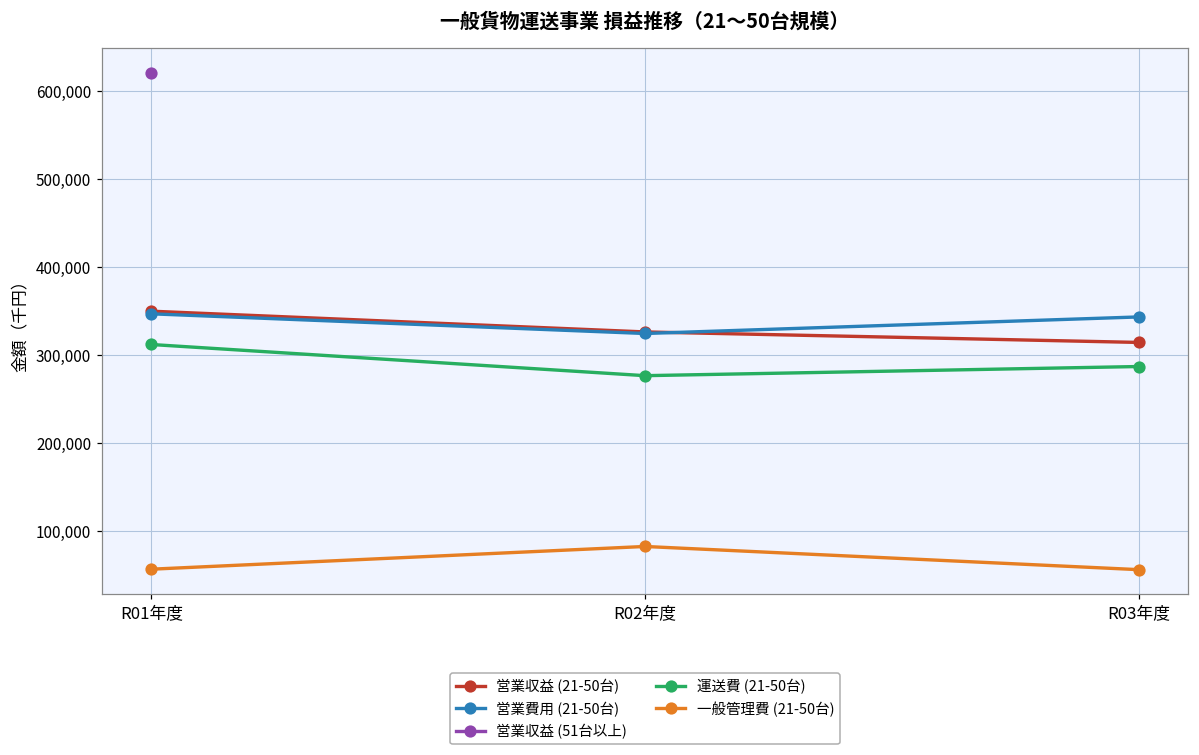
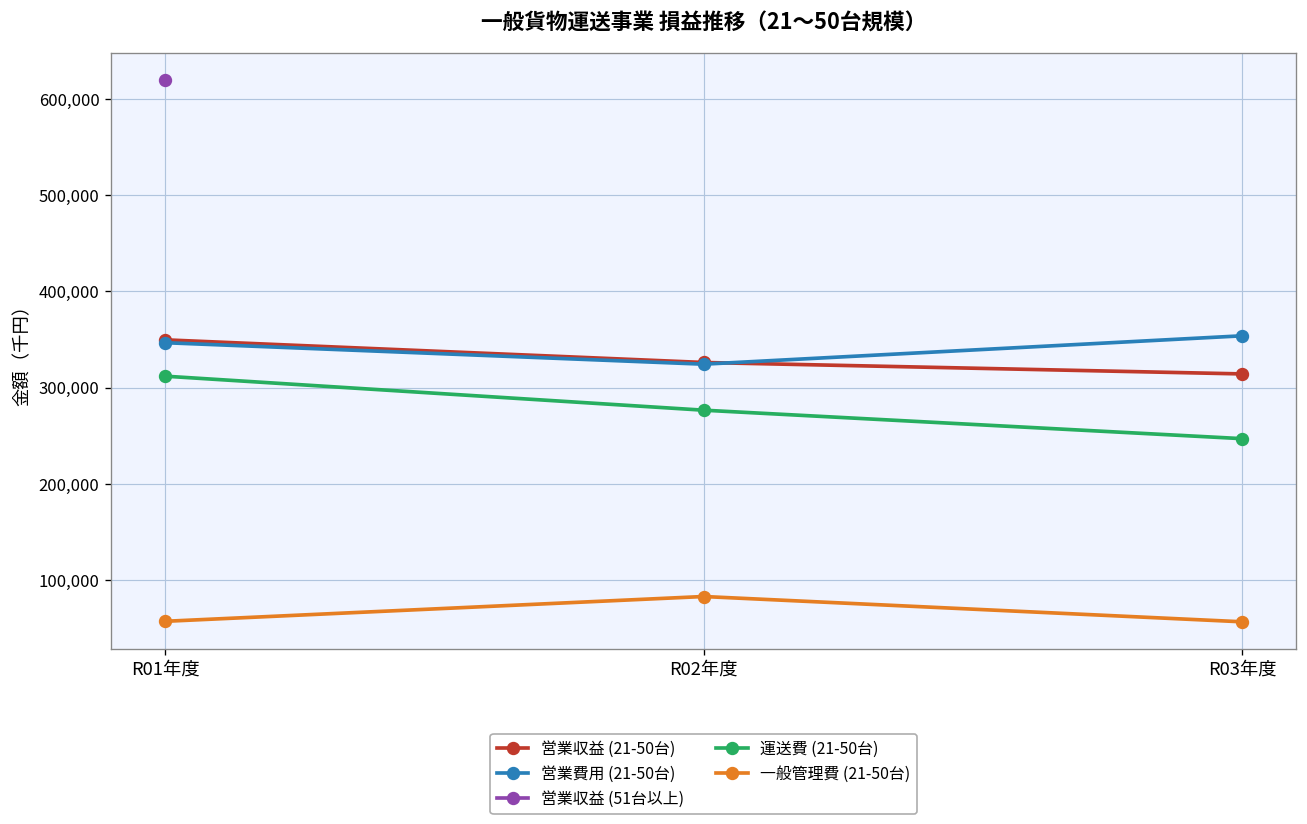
  {
    "営業収益 (21-50台)": {
      "R03年度": "310,000"
    },
    "営業費用 (21-50台)": {
-     "R03年度": "340,000"
+     "R03年度": "350,000"
    },
    "営業収益 (51台以上)": {
      "R01年度": "620,000"
    },
    "運送費 (21-50台)": {
      "R01年度": "310,000",
      "R02年度": "280,000",
-     "R03年度": "290,000"
+     "R03年度": "250,000"
    },
    "一般管理費 (21-50台)": {
      "R01年度": "60,000",
      "R02年度": "80,000",
      "R03年度": "60,000"
    }
  }
